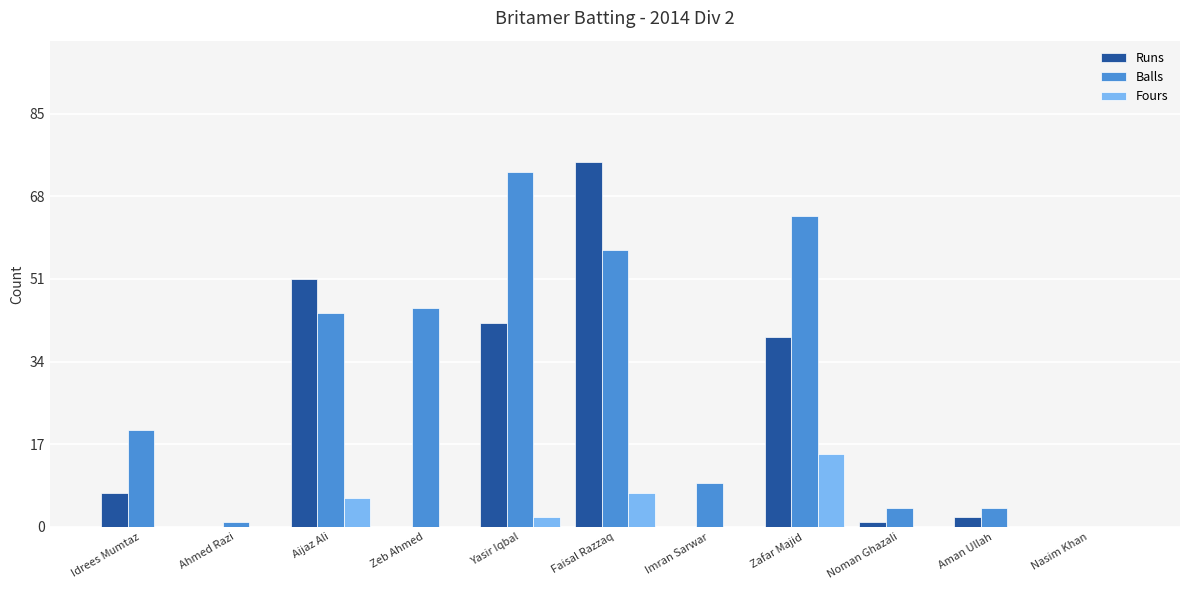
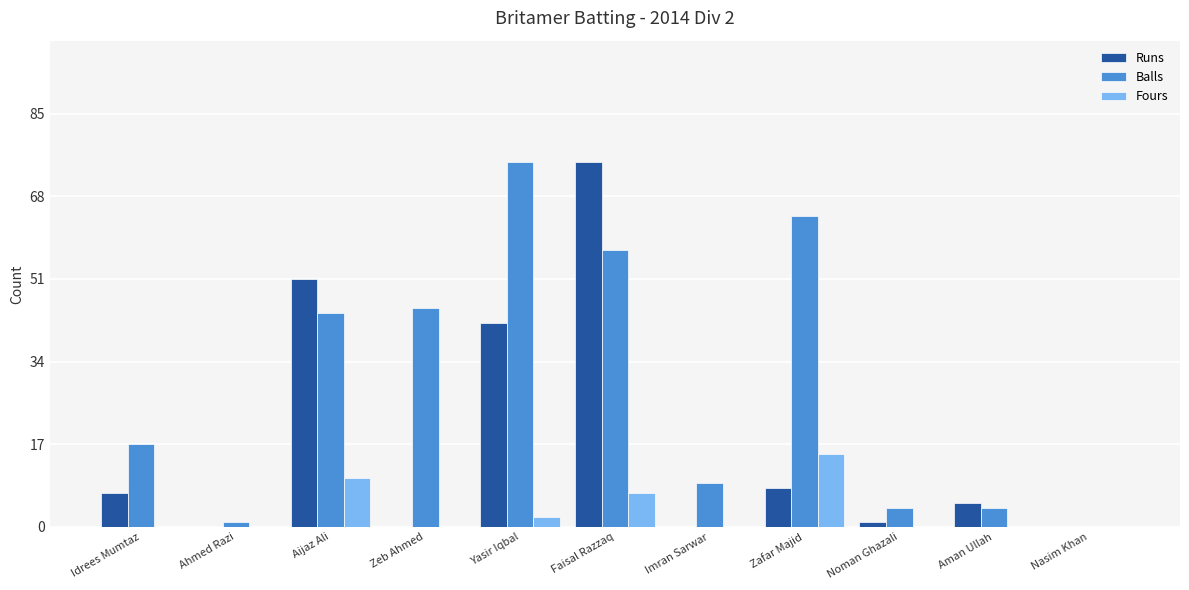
  {
    "Runs": {
      "Idrees Mumtaz": 7,
      "Ahmed Razi": 0,
      "Aijaz Ali": 51,
      "Zeb Ahmed": 0,
      "Yasir Iqbal": 42,
      "Faisal Razzaq": 75,
      "Imran Sarwar": 0,
-     "Zafar Majid": 39,
+     "Zafar Majid": 8,
      "Noman Ghazali": 1,
-     "Aman Ullah": 2,
+     "Aman Ullah": 5,
      "Nasim Khan": 0
    },
    "Balls": {
-     "Idrees Mumtaz": 20,
+     "Idrees Mumtaz": 17,
      "Ahmed Razi": 1,
      "Aijaz Ali": 44,
      "Zeb Ahmed": 45,
-     "Yasir Iqbal": 73,
+     "Yasir Iqbal": 75,
      "Faisal Razzaq": 57,
      "Imran Sarwar": 9,
      "Zafar Majid": 64,
      "Noman Ghazali": 4,
      "Aman Ullah": 4,
      "Nasim Khan": 0
    },
    "Fours": {
      "Idrees Mumtaz": 0,
      "Ahmed Razi": 0,
-     "Aijaz Ali": 6,
+     "Aijaz Ali": 10,
      "Zeb Ahmed": 0,
      "Yasir Iqbal": 2,
      "Faisal Razzaq": 7,
      "Imran Sarwar": 0,
      "Zafar Majid": 15,
      "Noman Ghazali": 0,
      "Aman Ullah": 0,
      "Nasim Khan": 0
    }
  }
